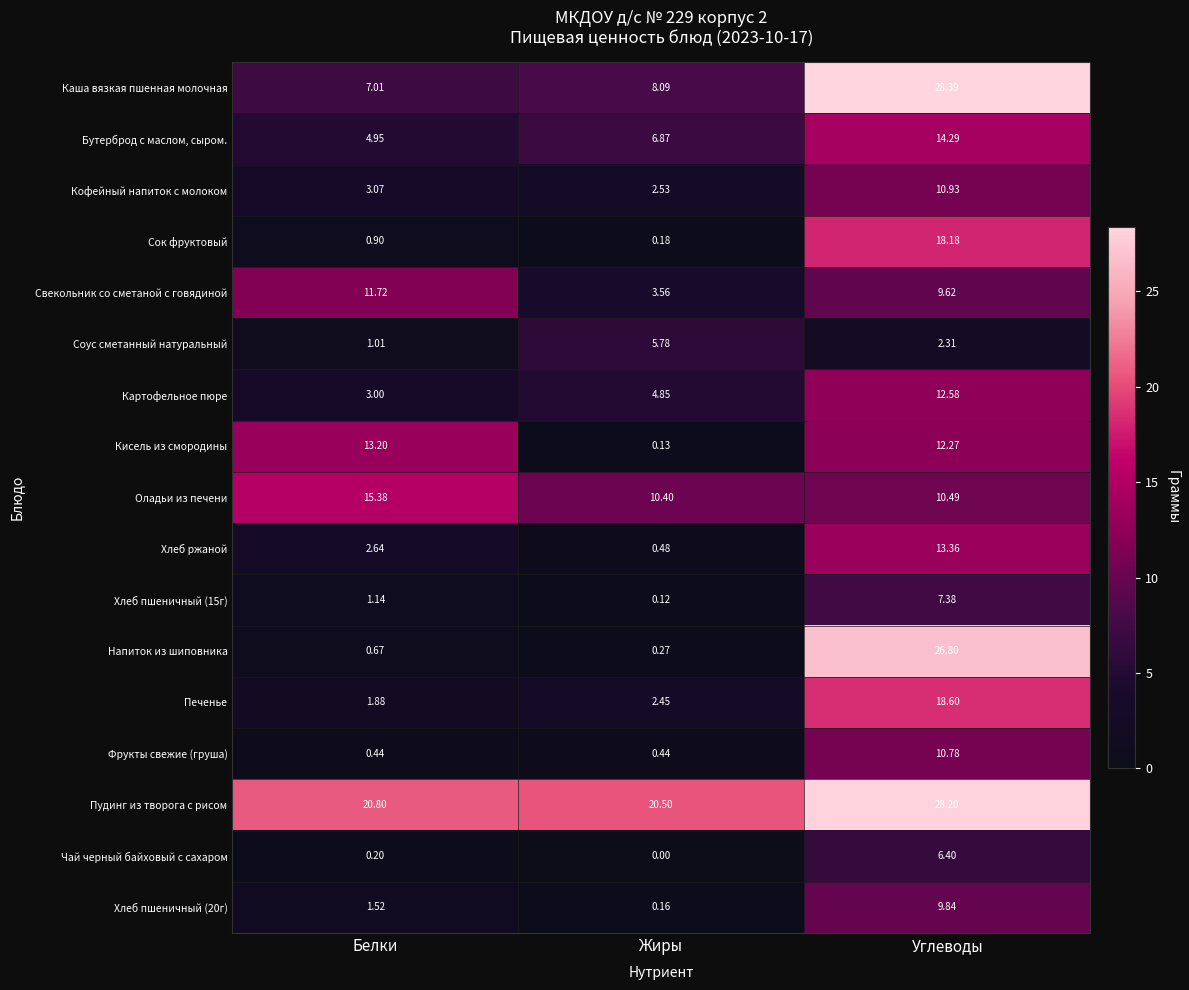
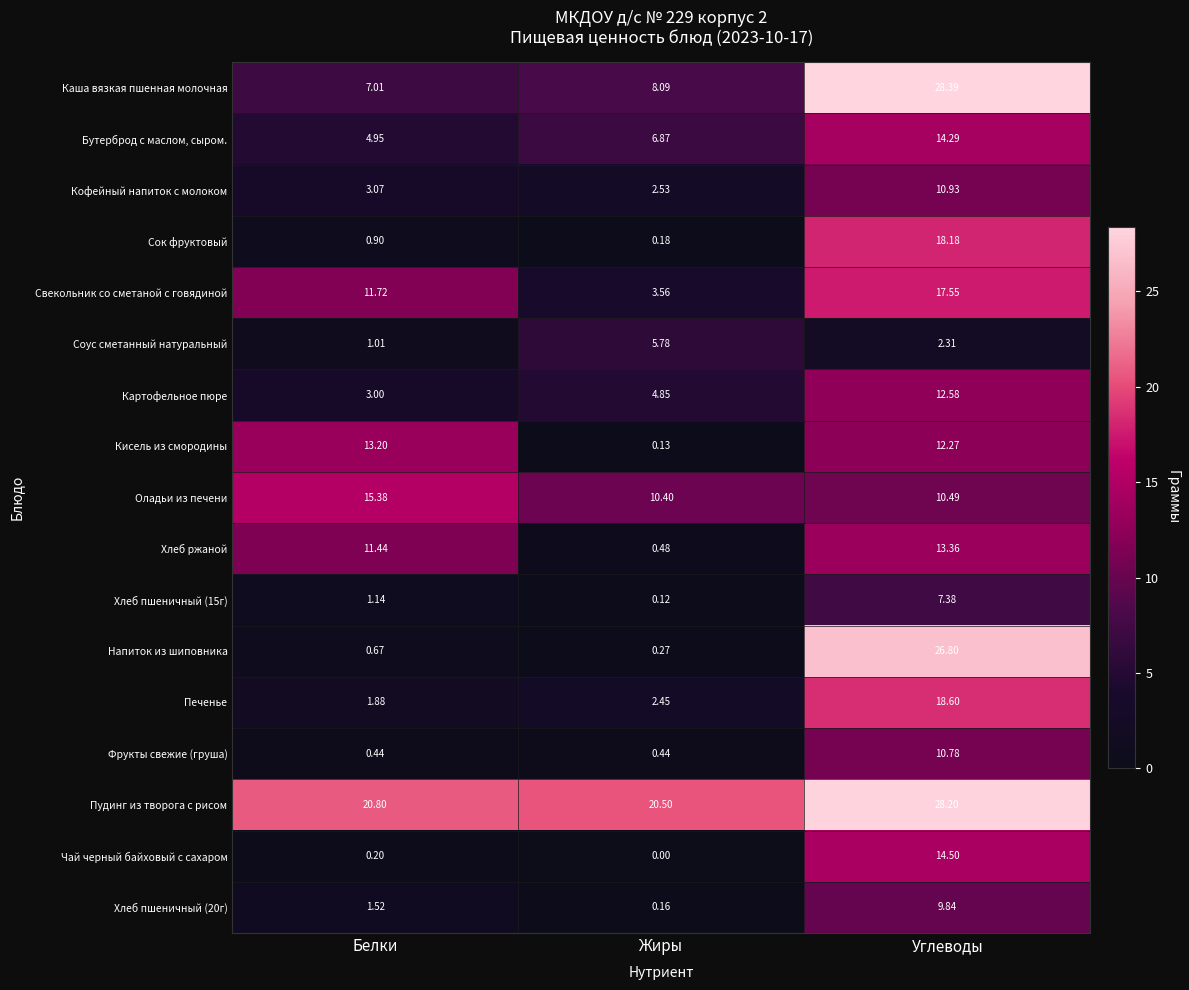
  {
    "Каша вязкая пшенная молочная": {
      "Белки": 7.01,
      "Жиры": 8.09
    },
    "Бутерброд с маслом, сыром.": {
      "Белки": 4.95,
      "Жиры": 6.87,
      "Углеводы": 14.29
    },
    "Кофейный напиток с молоком": {
      "Белки": 3.07,
      "Жиры": 2.53,
      "Углеводы": 10.93
    },
    "Сок фруктовый": {
      "Белки": 0.90,
      "Жиры": 0.18,
      "Углеводы": 18.18
    },
    "Свекольник со сметаной с говядиной": {
      "Белки": 11.72,
      "Жиры": 3.56,
-     "Углеводы": 9.62
+     "Углеводы": 17.55
    },
    "Соус сметанный натуральный": {
      "Белки": 1.01,
      "Жиры": 5.78,
      "Углеводы": 2.31
    },
    "Картофельное пюре": {
      "Белки": 3.00,
      "Жиры": 4.85,
      "Углеводы": 12.58
    },
    "Кисель из смородины": {
      "Белки": 13.20,
      "Жиры": 0.13,
      "Углеводы": 12.27
    },
    "Оладьи из печени": {
      "Белки": 15.38,
      "Жиры": 10.40,
      "Углеводы": 10.49
    },
    "Хлеб ржаной": {
-     "Белки": 2.64,
+     "Белки": 11.44,
      "Жиры": 0.48,
      "Углеводы": 13.36
    },
    "Хлеб пшеничный (15г)": {
      "Белки": 1.14,
      "Жиры": 0.12,
      "Углеводы": 7.38
    },
    "Напиток из шиповника": {
      "Белки": 0.67,
      "Жиры": 0.27,
      "Углеводы": 26.80
    },
    "Печенье": {
      "Белки": 1.88,
      "Жиры": 2.45,
      "Углеводы": 18.60
    },
    "Фрукты свежие (груша)": {
      "Белки": 0.44,
      "Жиры": 0.44,
      "Углеводы": 10.78
    },
    "Пудинг из творога с рисом": {
      "Белки": 20.80,
      "Жиры": 20.50
    },
    "Чай черный байховый с сахаром": {
      "Белки": 0.20,
      "Жиры": 0.00,
-     "Углеводы": 6.40
+     "Углеводы": 14.50
    },
    "Хлеб пшеничный (20г)": {
      "Белки": 1.52,
      "Жиры": 0.16,
      "Углеводы": 9.84
    }
  }
